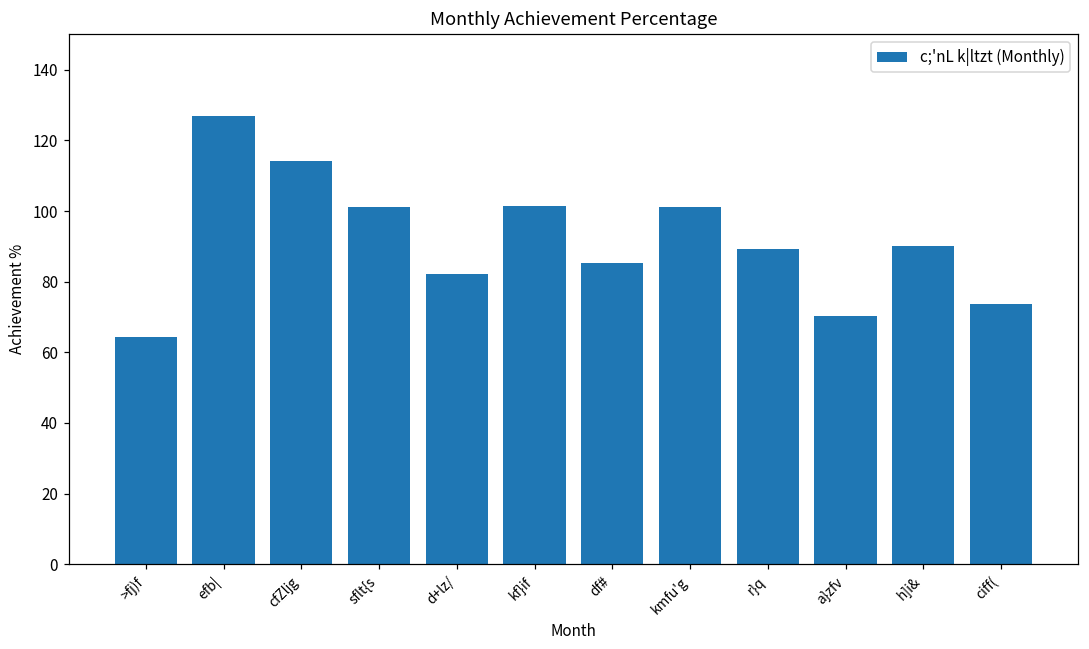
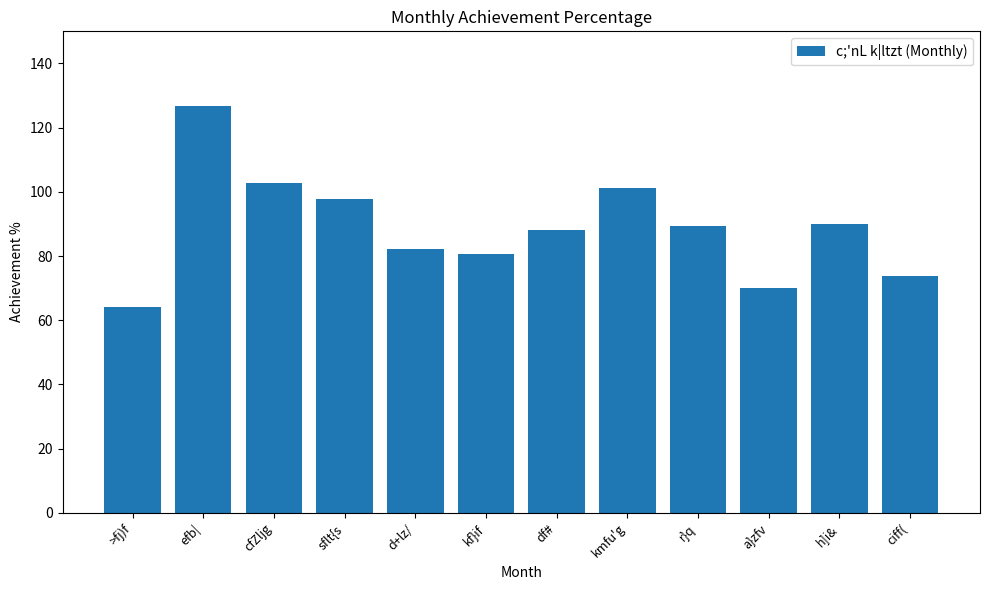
  {
    ">fj)f": 64,
    "efb|": 127,
-   "cfZljg": 114,
-   "sflt{s": 101,
+   "cfZljg": 103,
+   "sflt{s": 98,
    "d+lz/": 82,
-   "kf}if": 101,
-   "df#": 85,
+   "kf}if": 81,
+   "df#": 88,
    "kmfu'g": 101,
    "r}q": 89,
    "a}zfv": 70,
    "h]i&": 90,
    "ciff(": 74
  }
